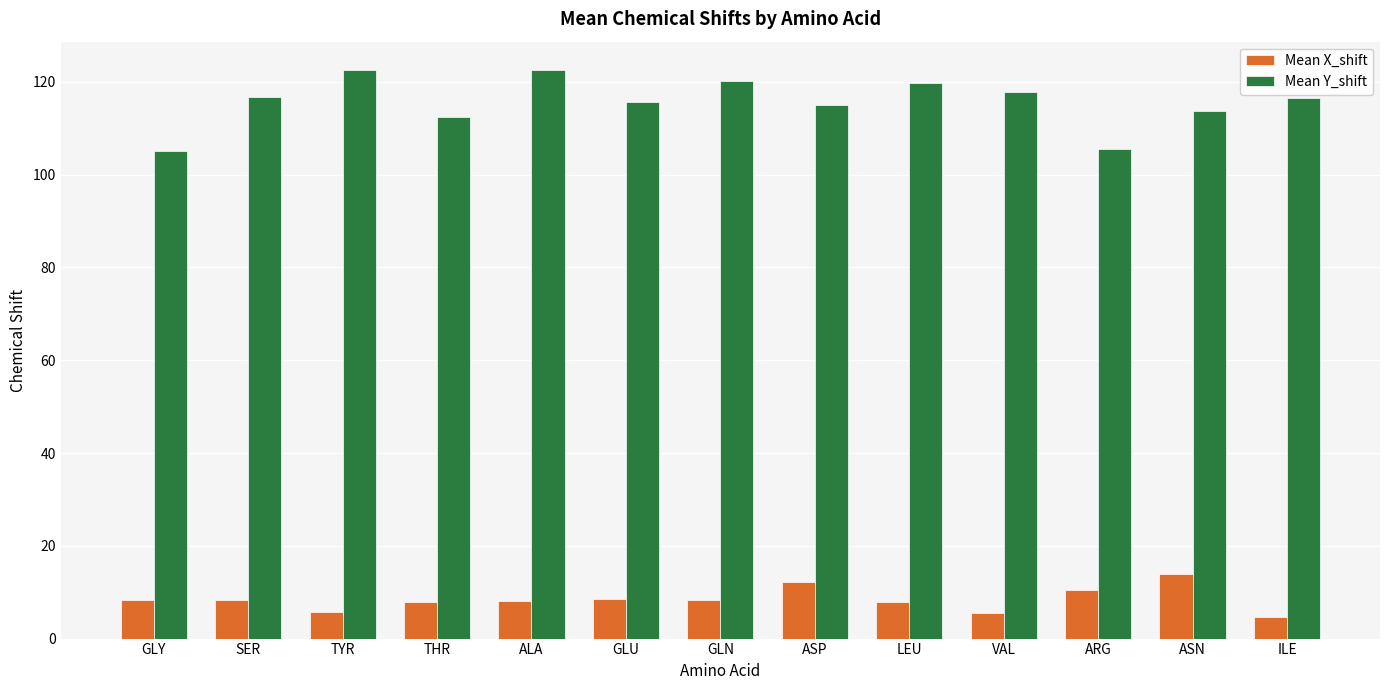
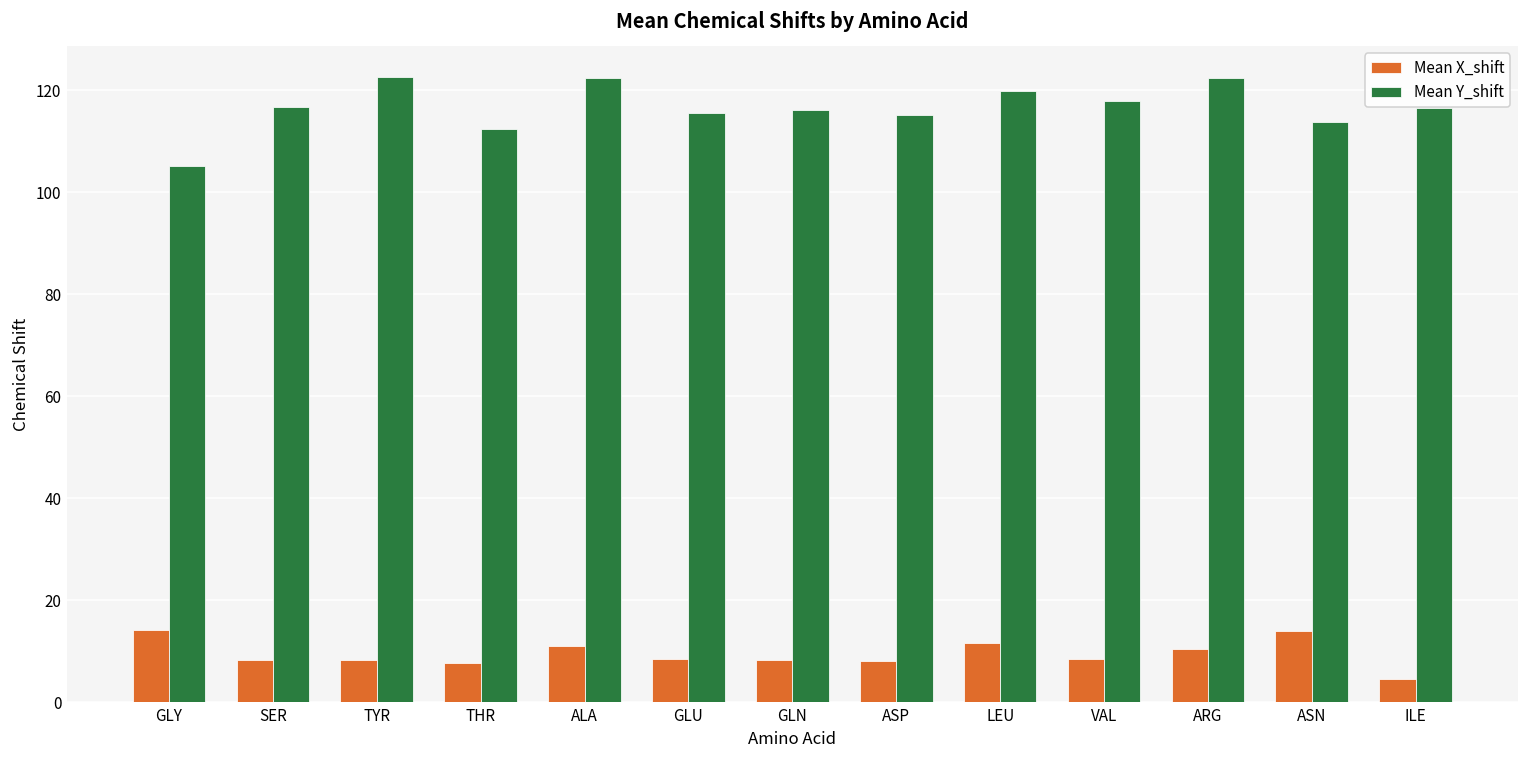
  {
    "Mean X_shift": {
-     "GLY": 8,
+     "GLY": 14,
      "SER": 8,
-     "TYR": 6,
+     "TYR": 8,
      "THR": 8,
-     "ALA": 8,
+     "ALA": 11,
      "GLU": 8,
      "GLN": 8,
-     "ASP": 12,
-     "LEU": 8,
-     "VAL": 6,
+     "ASP": 8,
+     "LEU": 12,
+     "VAL": 8,
      "ARG": 11,
      "ASN": 14,
      "ILE": 5
    },
    "Mean Y_shift": {
      "GLY": 105,
      "SER": 117,
      "TYR": 123,
      "THR": 112,
      "ALA": 122,
      "GLU": 116,
-     "GLN": 120,
+     "GLN": 116,
      "ASP": 115,
      "LEU": 120,
      "VAL": 118,
-     "ARG": 106,
+     "ARG": 122,
      "ASN": 114,
      "ILE": 117
    }
  }
